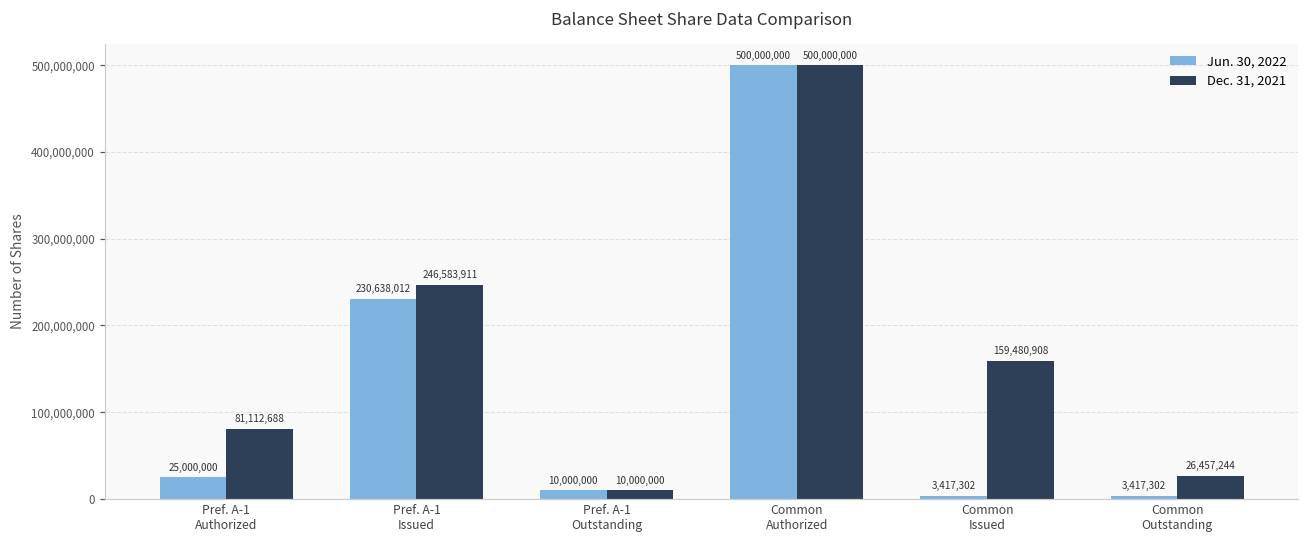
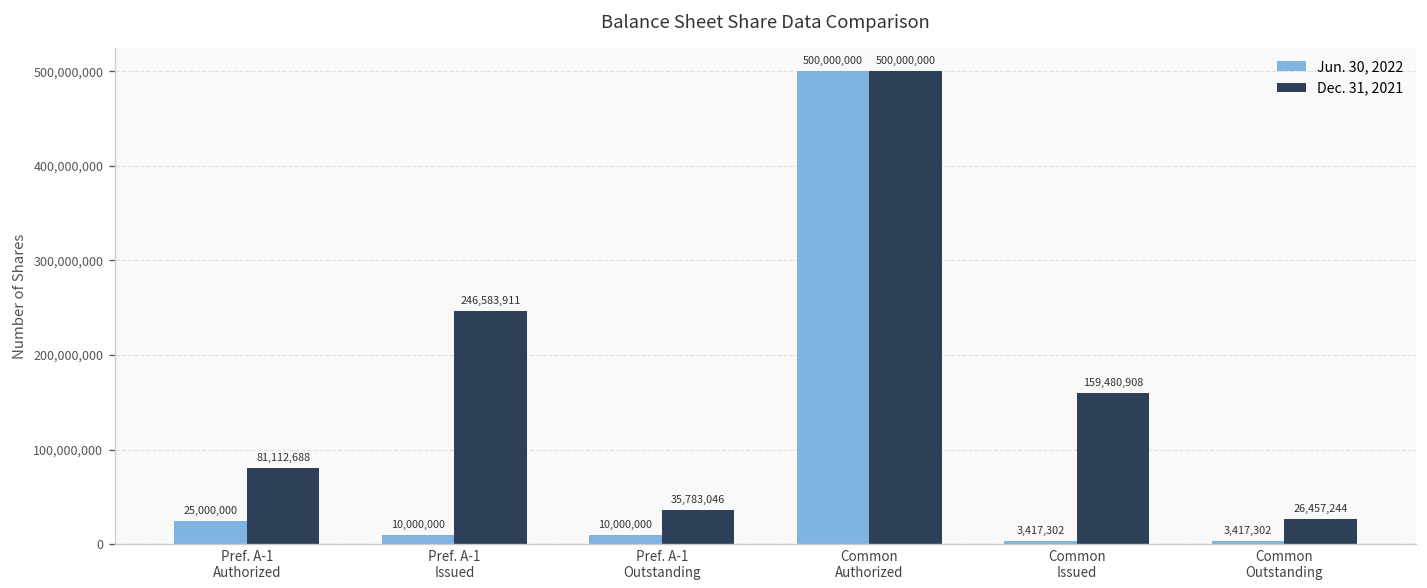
  {
    "Jun. 30, 2022": {
      "Pref. A-1 Authorized": "25,000,000",
-     "Pref. A-1 Issued": "230,638,012",
+     "Pref. A-1 Issued": "10,000,000",
      "Pref. A-1 Outstanding": "10,000,000",
      "Common Authorized": "500,000,000",
      "Common Issued": "3,417,302",
      "Common Outstanding": "3,417,302"
    },
    "Dec. 31, 2021": {
      "Pref. A-1 Authorized": "81,112,688",
      "Pref. A-1 Issued": "246,583,911",
-     "Pref. A-1 Outstanding": "10,000,000",
+     "Pref. A-1 Outstanding": "35,783,046",
      "Common Authorized": "500,000,000",
      "Common Issued": "159,480,908",
      "Common Outstanding": "26,457,244"
    }
  }
